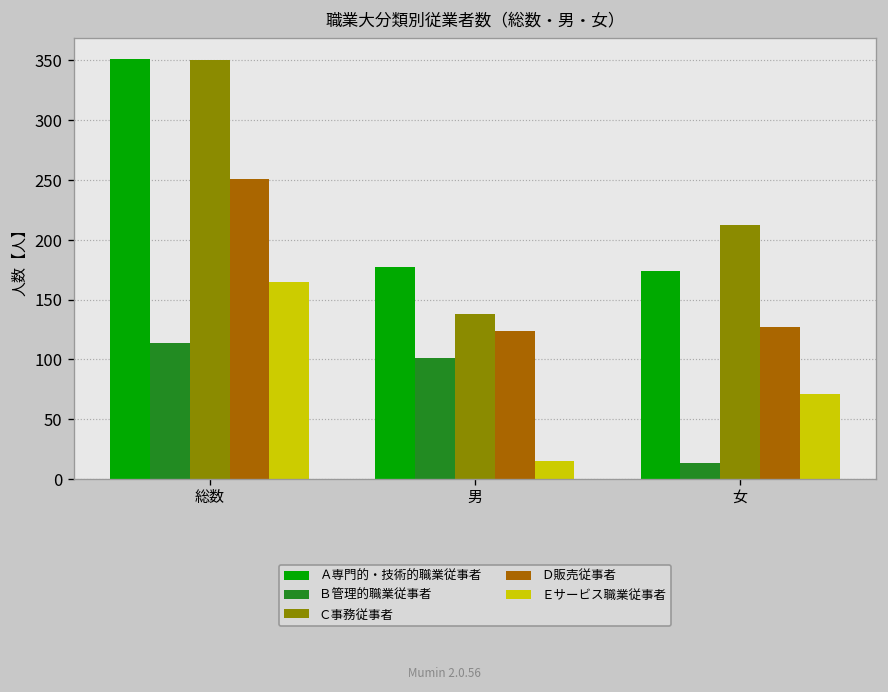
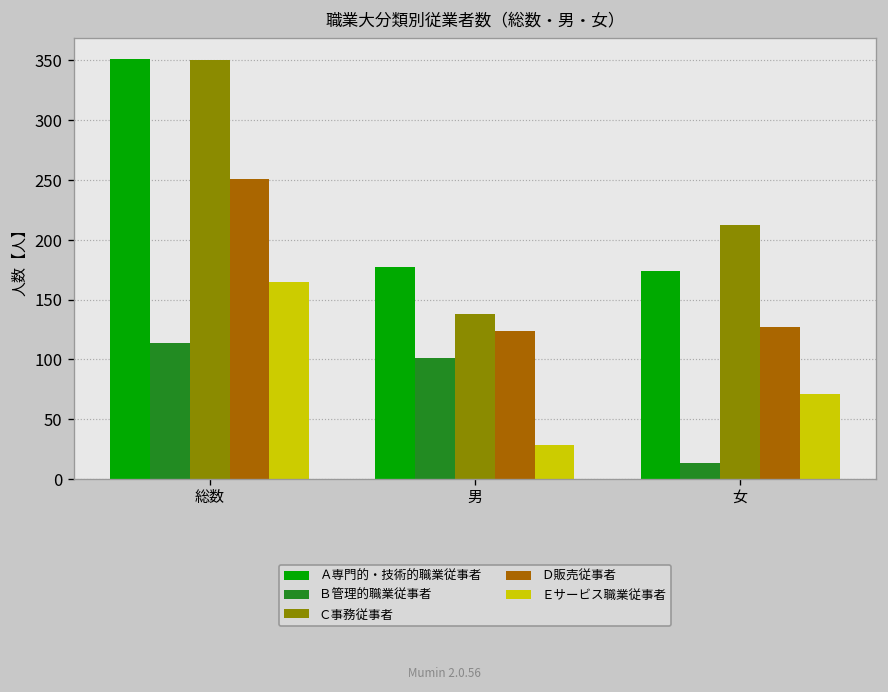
  {
    "Ｅサービス職業従事者": {
      "総数": 170,
-     "男": 20,
+     "男": 30,
      "女": 70
    }
  }
